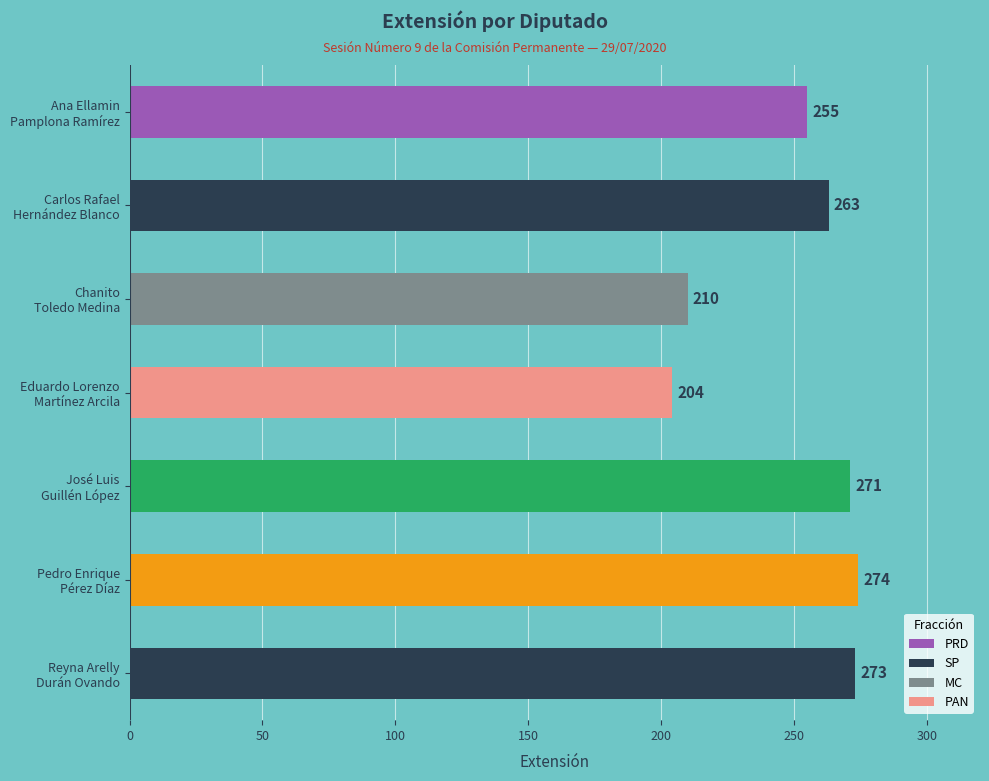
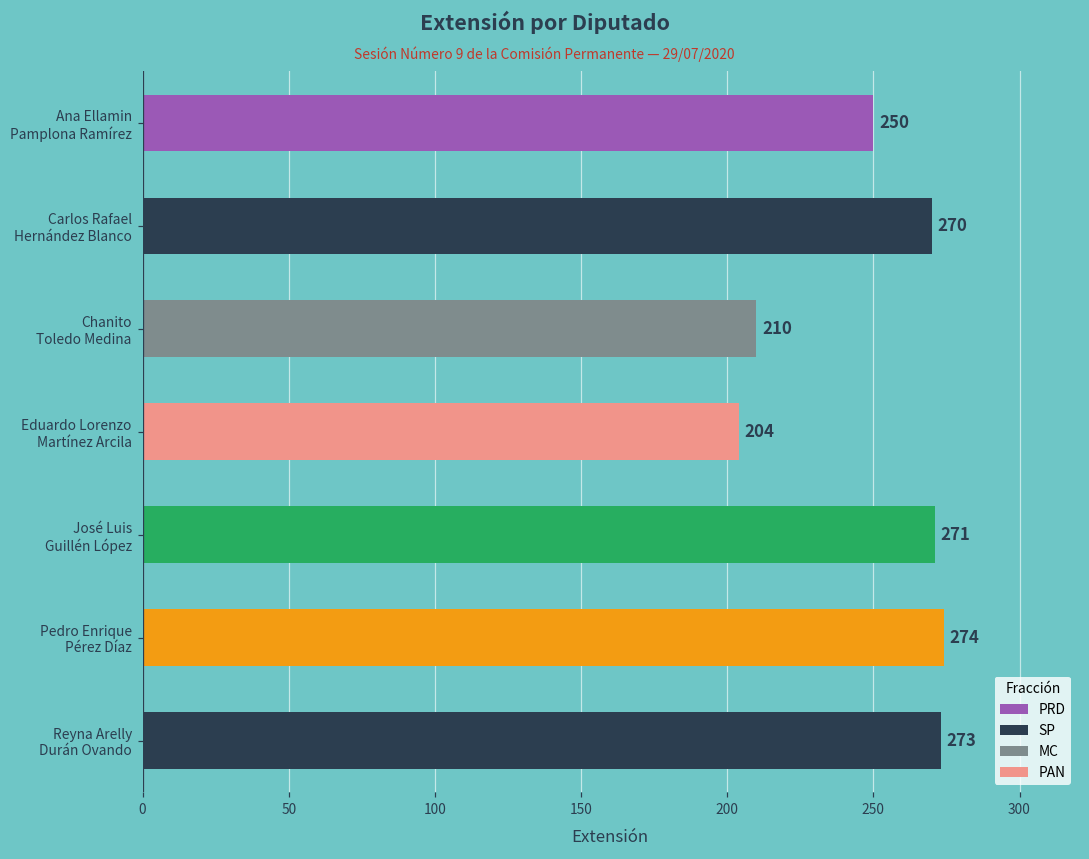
  {
-   "Ana Ellamin Pamplona Ramírez": 255,
-   "Carlos Rafael Hernández Blanco": 263,
+   "Ana Ellamin Pamplona Ramírez": 250,
+   "Carlos Rafael Hernández Blanco": 270,
    "Chanito Toledo Medina": 210,
    "Eduardo Lorenzo Martínez Arcila": 204,
    "José Luis Guillén López": 271,
    "Pedro Enrique Pérez Díaz": 274,
    "Reyna Arelly Durán Ovando": 273
  }
